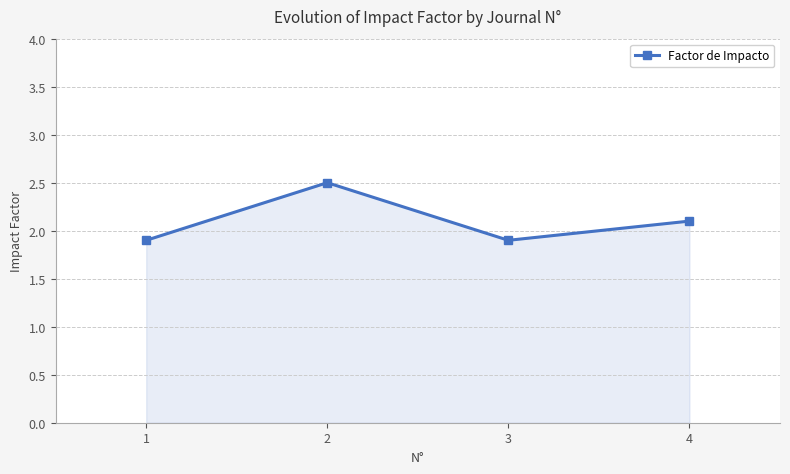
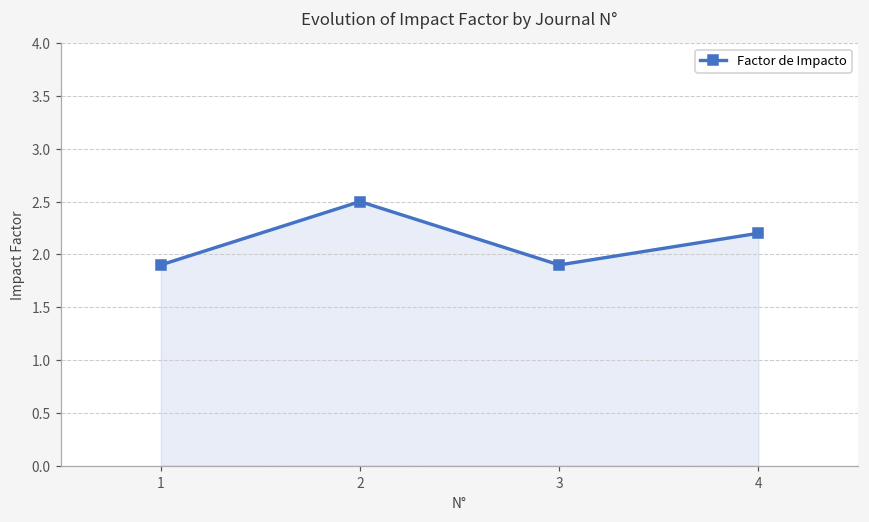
  {
    "1": 1.9,
    "2": 2.5,
    "3": 1.9,
-   "4": 2.1
+   "4": 2.2
  }
